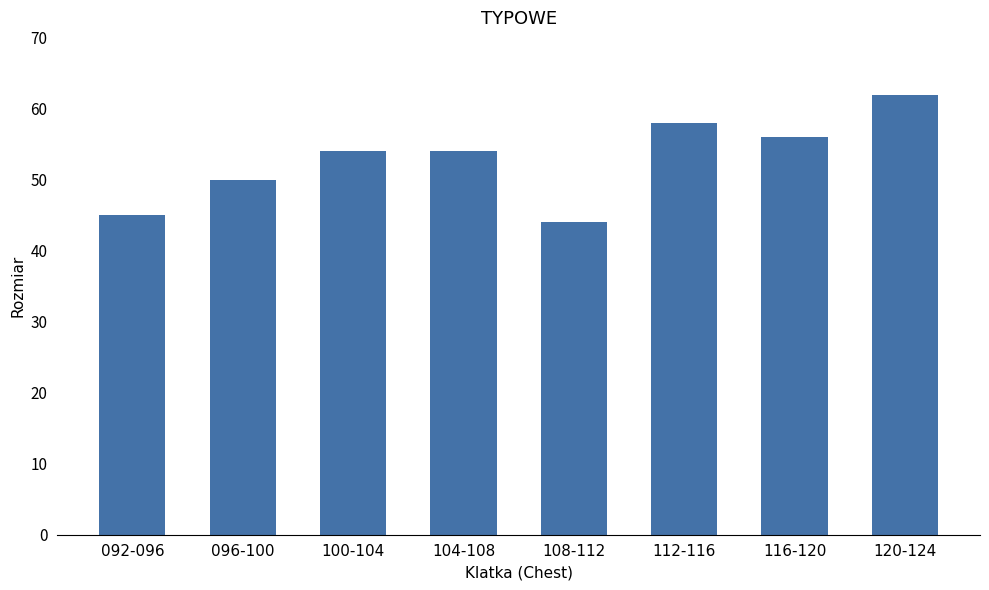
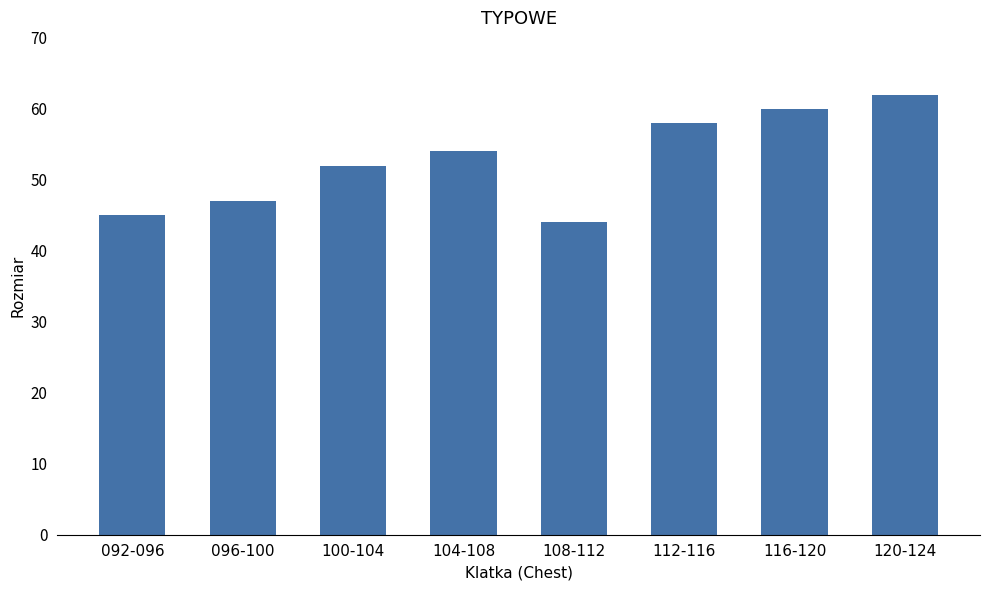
  {
    "092-096": 45,
-   "096-100": 50,
-   "100-104": 54,
+   "096-100": 47,
+   "100-104": 52,
    "104-108": 54,
    "108-112": 44,
    "112-116": 58,
-   "116-120": 56,
+   "116-120": 60,
    "120-124": 62
  }
